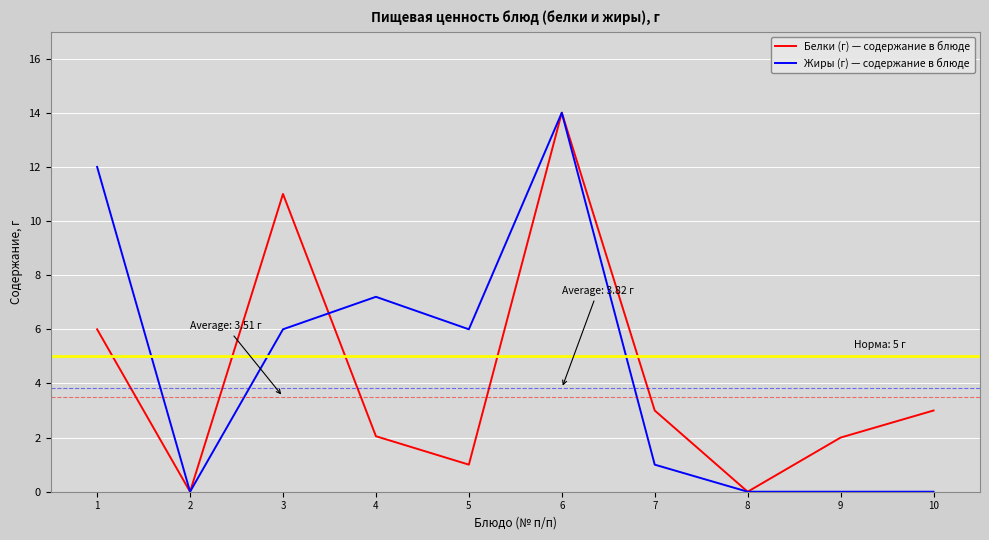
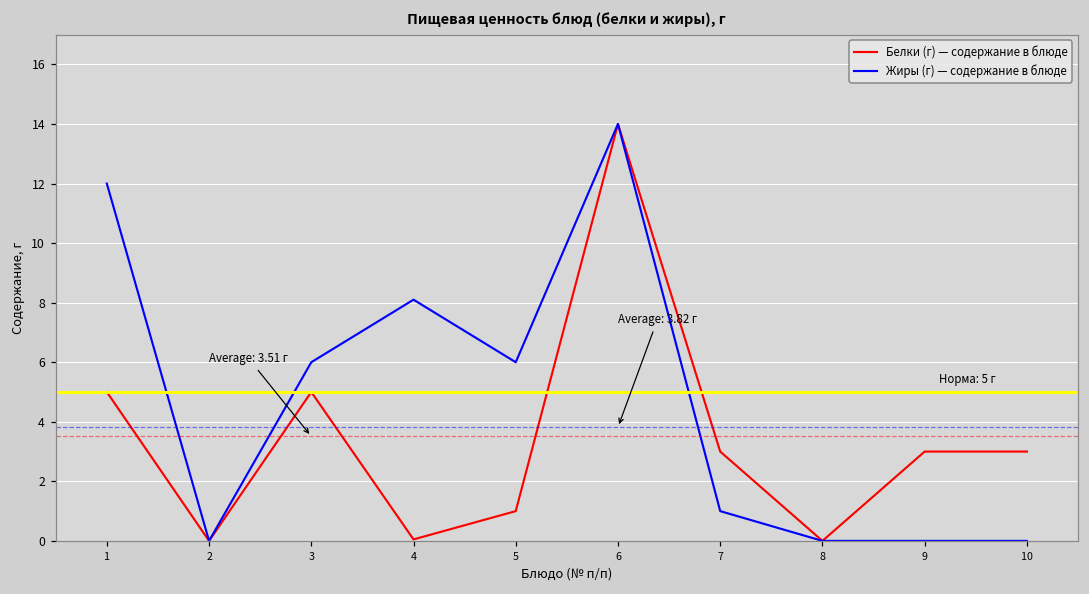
  {
    "Белки (г) — содержание в блюде": {
-     "1": 6,
-     "3": 11,
-     "4": 2.1,
+     "1": 5,
+     "3": 5,
+     "4": 0.1,
      "5": 1.0,
      "7": 3.0,
-     "9": 2,
+     "9": 3,
      "10": 3.0
    },
    "Жиры (г) — содержание в блюде": {
      "1": 12.0,
-     "4": 7.2,
+     "4": 8.1,
      "5": 6.0,
      "7": 1.0,
      "9": 0.0,
      "10": 0.0
    }
  }
